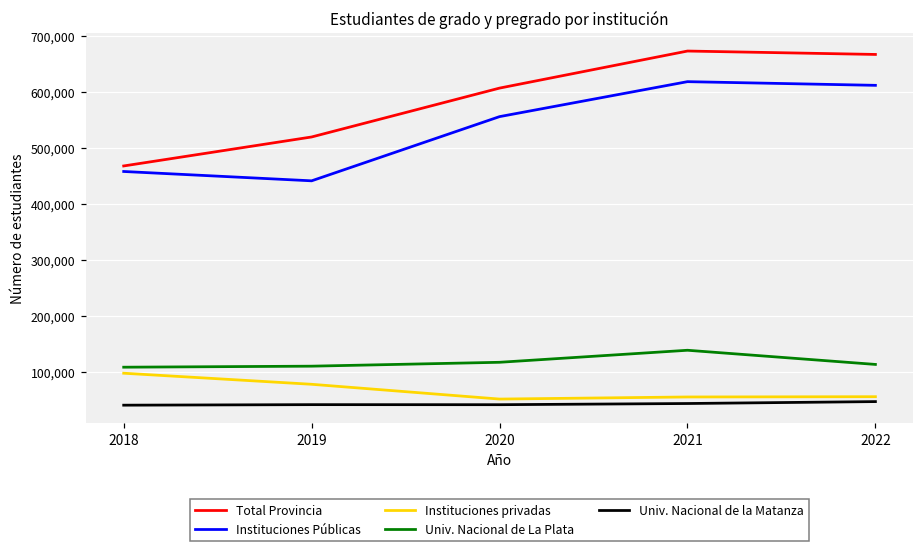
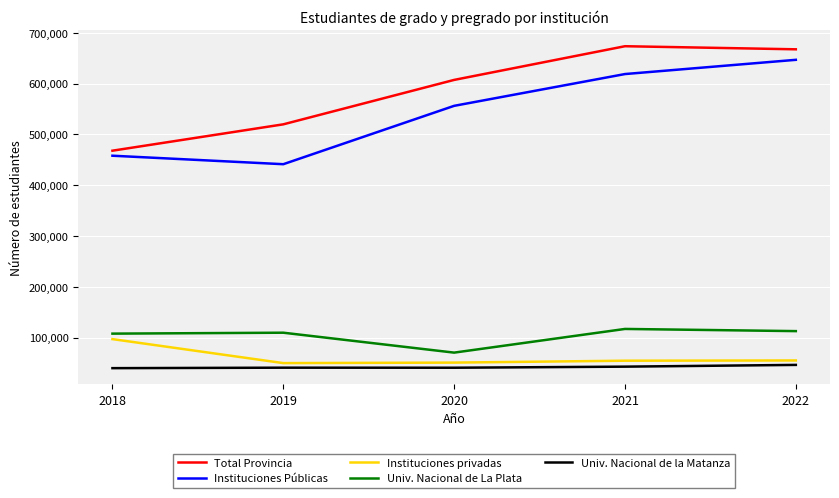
  {
    "Total Provincia": {
      "2018": "470,000",
      "2019": "520,000",
      "2020": "610,000",
      "2021": "670,000",
      "2022": "670,000"
    },
    "Instituciones Públicas": {
      "2018": "460,000",
      "2019": "440,000",
      "2020": "560,000",
      "2021": "620,000",
-     "2022": "610,000"
+     "2022": "650,000"
    },
    "Instituciones privadas": {
      "2018": "100,000",
-     "2019": "80,000",
+     "2019": "50,000",
      "2020": "50,000",
      "2021": "50,000",
      "2022": "60,000"
    },
    "Univ. Nacional de La Plata": {
      "2018": "110,000",
      "2019": "110,000",
-     "2020": "120,000",
-     "2021": "140,000",
+     "2020": "70,000",
+     "2021": "120,000",
      "2022": "110,000"
    },
    "Univ. Nacional de la Matanza": {
      "2018": "40,000",
      "2019": "40,000",
      "2020": "40,000",
      "2021": "40,000",
      "2022": "50,000"
    }
  }
